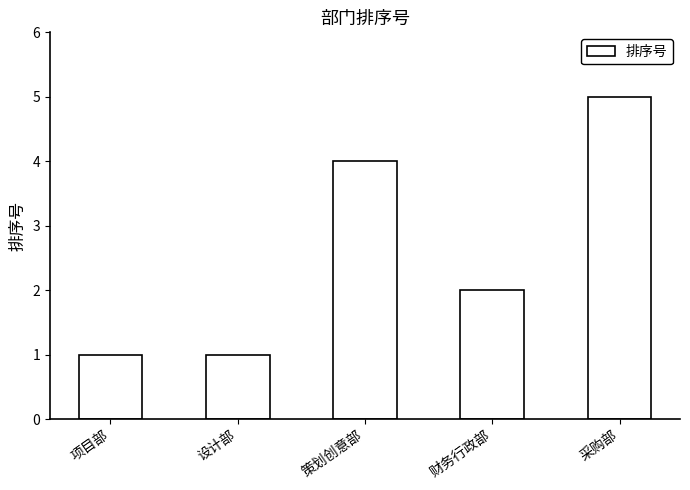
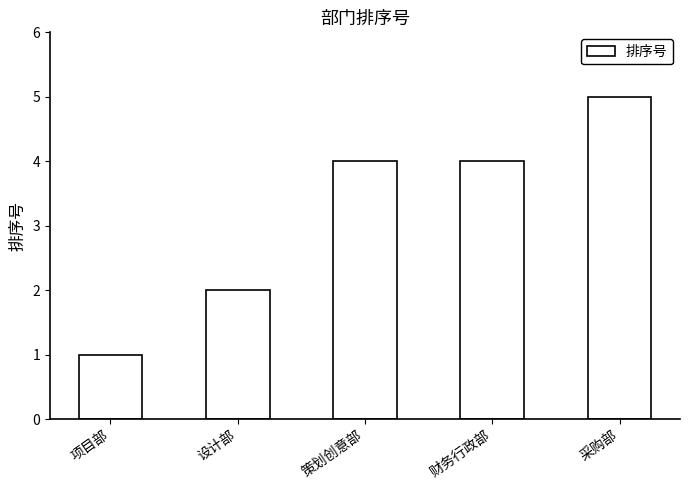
  {
    "项目部": 1,
-   "设计部": 1,
+   "设计部": 2,
    "策划创意部": 4,
-   "财务行政部": 2,
+   "财务行政部": 4,
    "采购部": 5
  }
